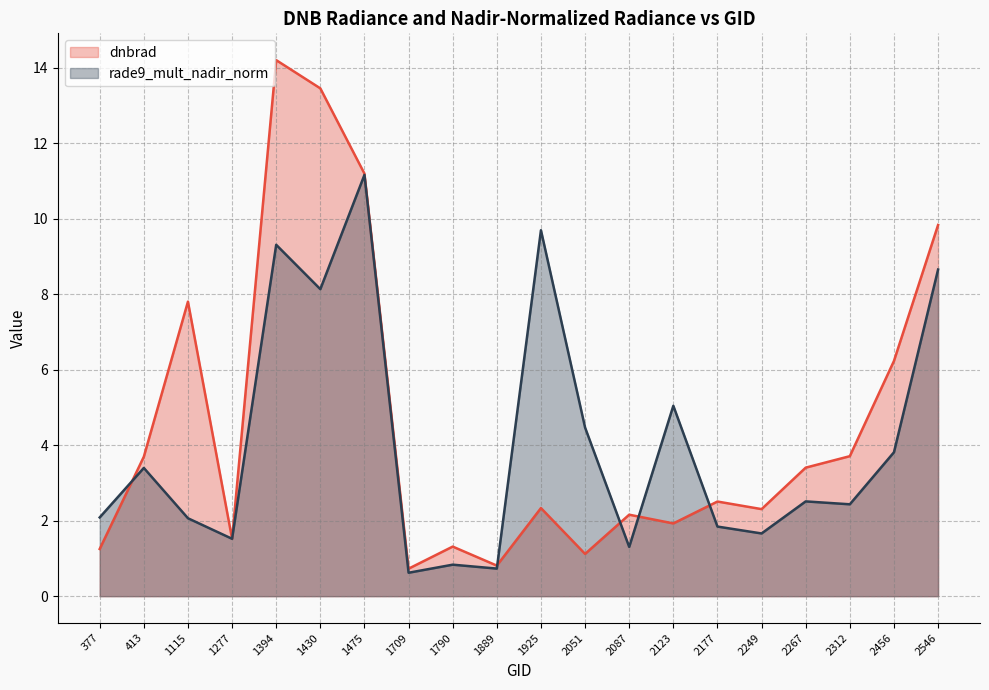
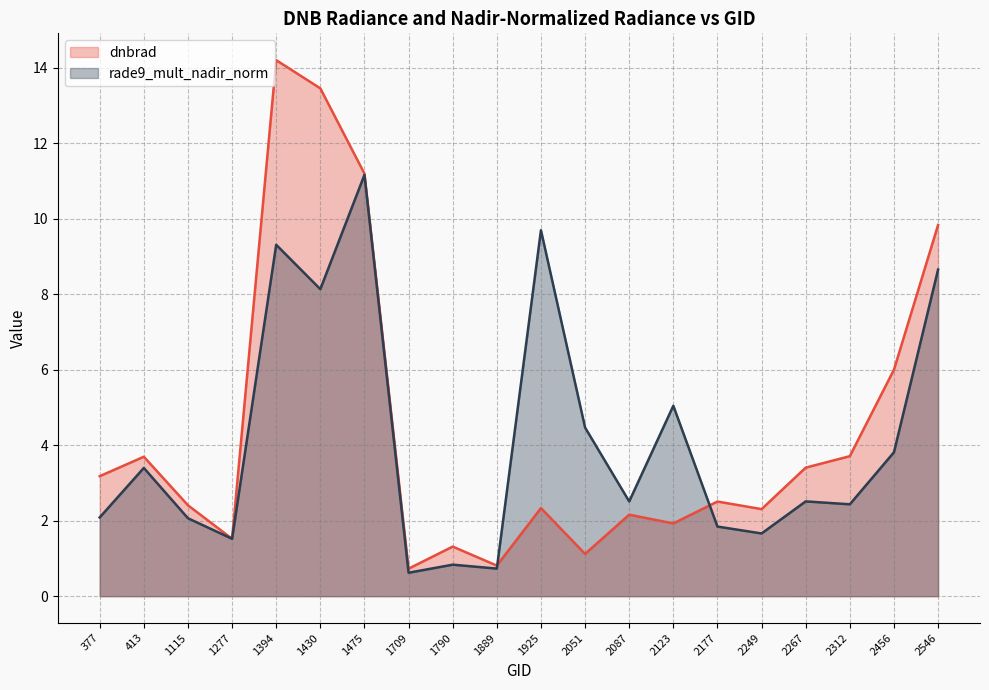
  {
    "dnbrad": {
-     "377": 1.3,
+     "377": 3.2,
      "413": 3.7,
-     "1115": 7.8,
+     "1115": 2.4,
      "1394": 14.2,
      "1430": 13.5,
      "1709": 0.7,
      "1790": 1.3,
      "1889": 0.8,
      "1925": 2.3,
      "2051": 1.1,
      "2087": 2.2,
      "2123": 1.9,
      "2177": 2.5,
      "2249": 2.3,
      "2267": 3.4,
      "2312": 3.7,
-     "2456": 6.2,
+     "2456": 6.0,
      "2546": 9.8
    },
    "rade9_mult_nadir_norm": {
      "377": 2.1,
      "413": 3.4,
      "1115": 2.1,
      "1394": 9.3,
      "1430": 8.1,
      "1709": 0.6,
      "1790": 0.8,
      "1889": 0.7,
      "1925": 9.7,
      "2051": 4.5,
-     "2087": 1.3,
+     "2087": 2.5,
      "2123": 5.0,
      "2177": 1.8,
      "2249": 1.7,
      "2267": 2.5,
      "2312": 2.4,
      "2456": 3.8,
      "2546": 8.7
    }
  }
